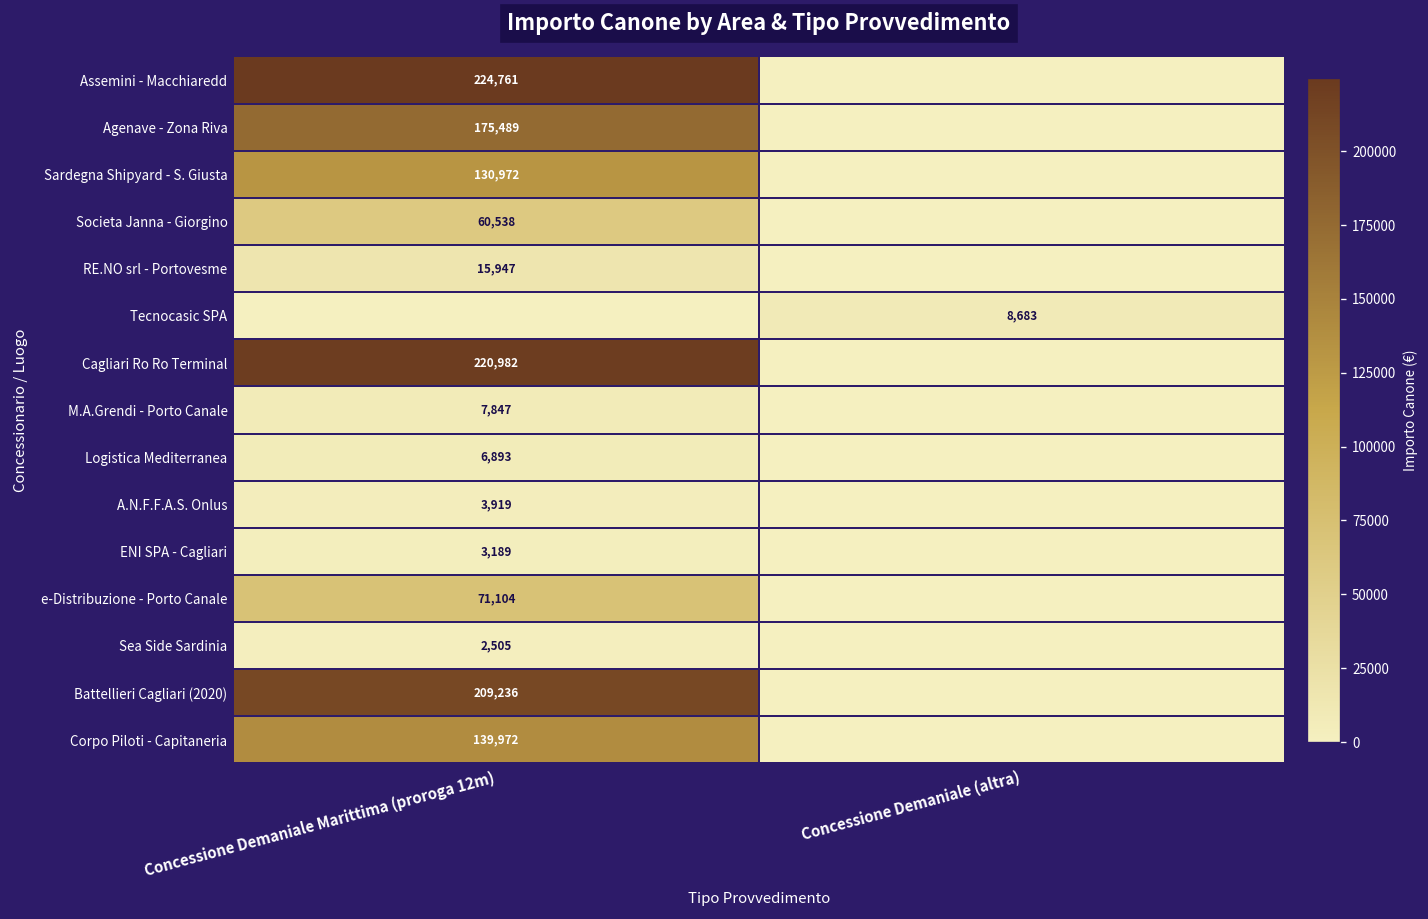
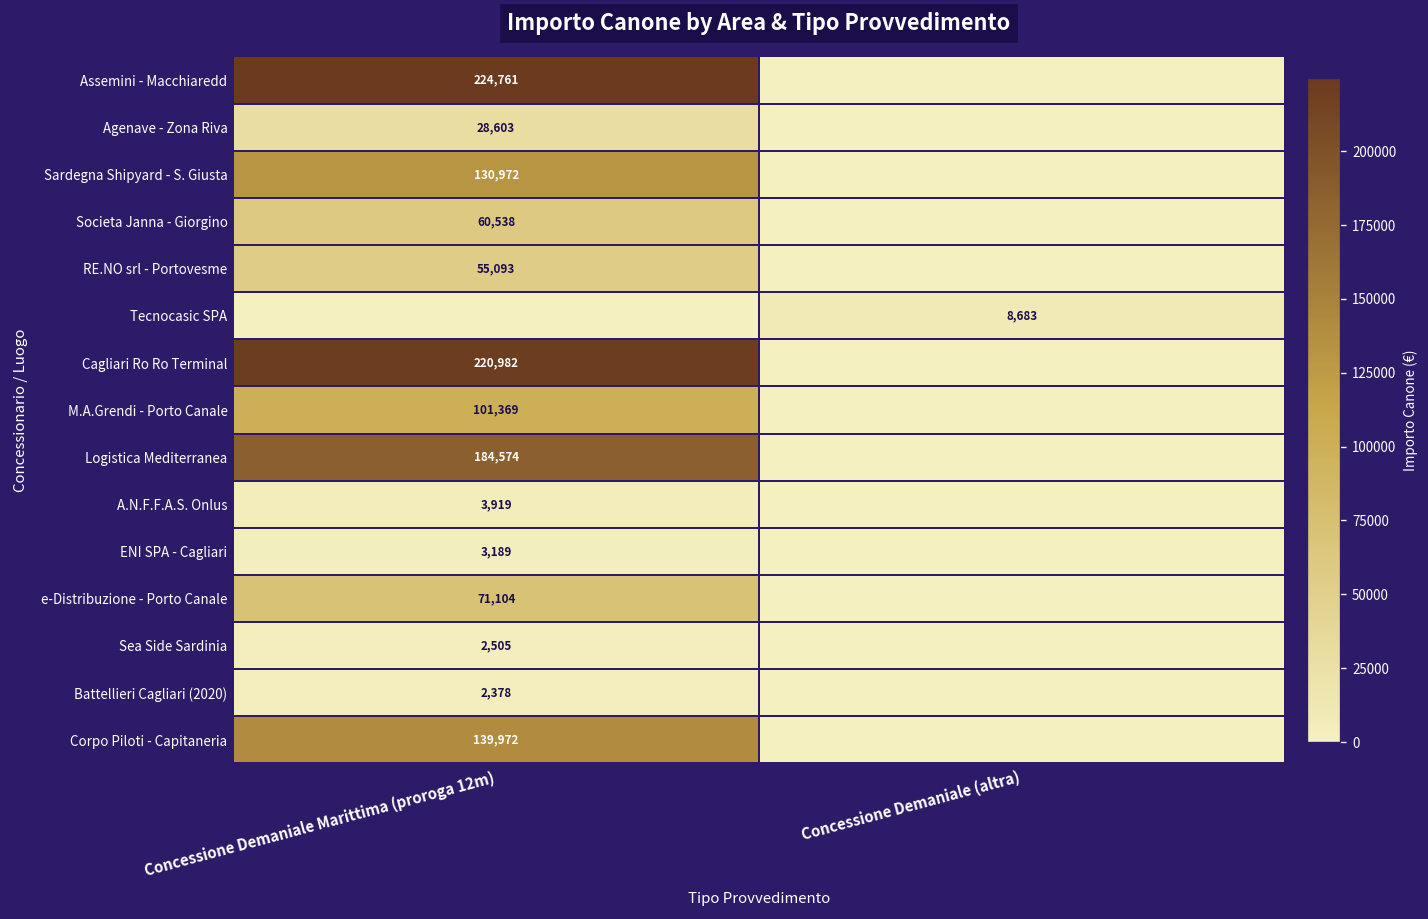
  {
    "Assemini - Macchiaredd": {
      "Concessione Demaniale Marittima (proroga 12m)": "224,761"
    },
    "Agenave - Zona Riva": {
-     "Concessione Demaniale Marittima (proroga 12m)": "175,489"
+     "Concessione Demaniale Marittima (proroga 12m)": "28,603"
    },
    "Sardegna Shipyard - S. Giusta": {
      "Concessione Demaniale Marittima (proroga 12m)": "130,972"
    },
    "Societa Janna - Giorgino": {
      "Concessione Demaniale Marittima (proroga 12m)": "60,538"
    },
    "RE.NO srl - Portovesme": {
-     "Concessione Demaniale Marittima (proroga 12m)": "15,947"
+     "Concessione Demaniale Marittima (proroga 12m)": "55,093"
    },
    "Tecnocasic SPA": {
      "Concessione Demaniale (altra)": "8,683"
    },
    "Cagliari Ro Ro Terminal": {
      "Concessione Demaniale Marittima (proroga 12m)": "220,982"
    },
    "M.A.Grendi - Porto Canale": {
-     "Concessione Demaniale Marittima (proroga 12m)": "7,847"
+     "Concessione Demaniale Marittima (proroga 12m)": "101,369"
    },
    "Logistica Mediterranea": {
-     "Concessione Demaniale Marittima (proroga 12m)": "6,893"
+     "Concessione Demaniale Marittima (proroga 12m)": "184,574"
    },
    "A.N.F.F.A.S. Onlus": {
      "Concessione Demaniale Marittima (proroga 12m)": "3,919"
    },
    "ENI SPA - Cagliari": {
      "Concessione Demaniale Marittima (proroga 12m)": "3,189"
    },
    "e-Distribuzione - Porto Canale": {
      "Concessione Demaniale Marittima (proroga 12m)": "71,104"
    },
    "Sea Side Sardinia": {
      "Concessione Demaniale Marittima (proroga 12m)": "2,505"
    },
    "Battellieri Cagliari (2020)": {
-     "Concessione Demaniale Marittima (proroga 12m)": "209,236"
+     "Concessione Demaniale Marittima (proroga 12m)": "2,378"
    },
    "Corpo Piloti - Capitaneria": {
      "Concessione Demaniale Marittima (proroga 12m)": "139,972"
    }
  }
